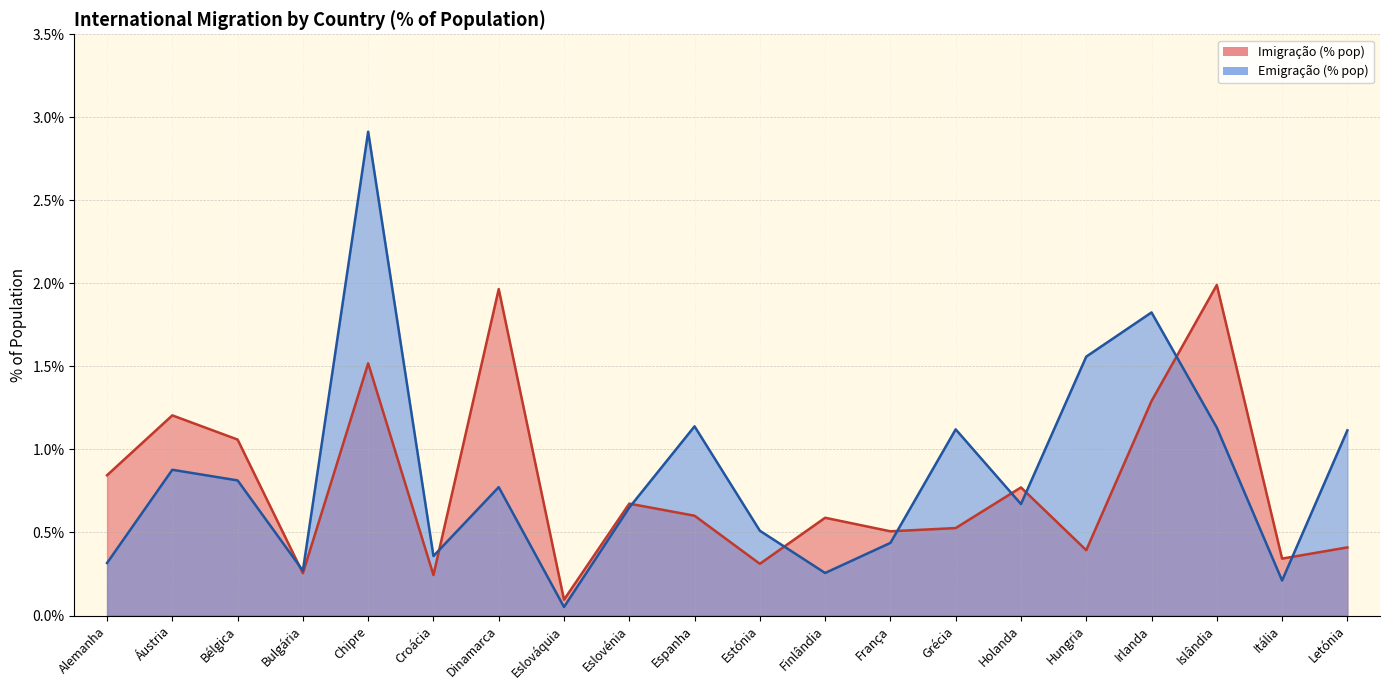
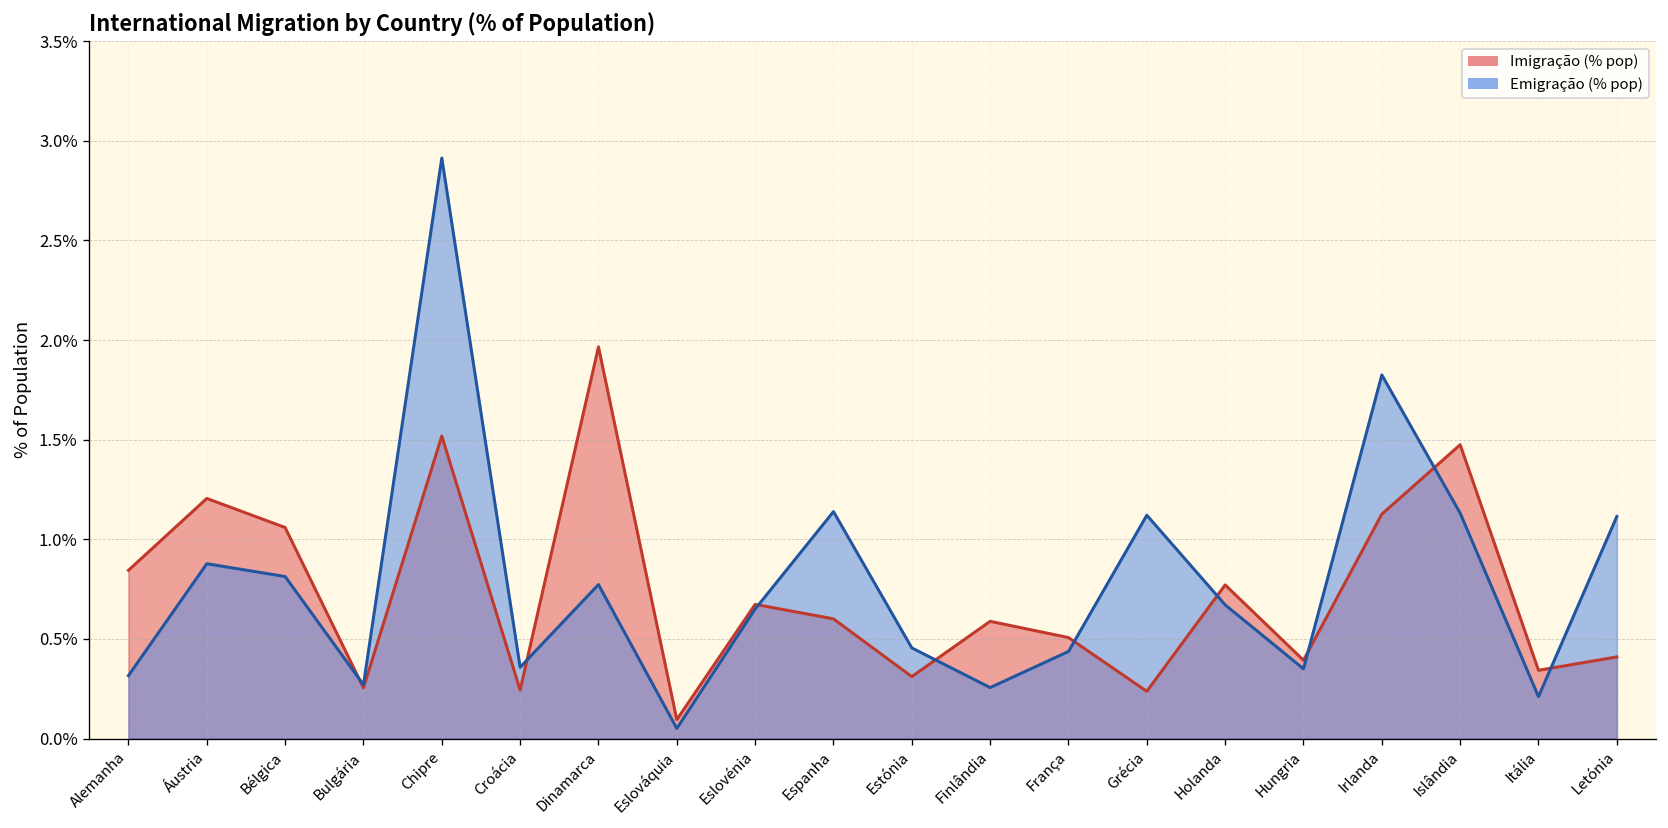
  {
    "Imigração (% pop)": {
      "Alemanha": "0.84%",
      "Áustria": "1.21%",
      "Bélgica": "1.06%",
      "Chipre": "1.52%",
      "Croácia": "0.24%",
      "Dinamarca": "1.97%",
      "Eslováquia": "0.10%",
      "Eslovénia": "0.67%",
      "Espanha": "0.60%",
      "Estónia": "0.31%",
      "Finlândia": "0.59%",
      "França": "0.51%",
-     "Grécia": "0.53%",
+     "Grécia": "0.24%",
      "Holanda": "0.77%",
      "Hungria": "0.39%",
-     "Irlanda": "1.29%",
-     "Islândia": "1.99%",
+     "Irlanda": "1.13%",
+     "Islândia": "1.47%",
      "Itália": "0.34%",
      "Letónia": "0.41%"
    },
    "Emigração (% pop)": {
      "Alemanha": "0.32%",
      "Áustria": "0.88%",
      "Bélgica": "0.81%",
      "Chipre": "2.91%",
      "Croácia": "0.36%",
      "Dinamarca": "0.77%",
      "Eslováquia": "0.05%",
      "Eslovénia": "0.65%",
      "Espanha": "1.14%",
-     "Estónia": "0.51%",
+     "Estónia": "0.46%",
      "Finlândia": "0.26%",
      "França": "0.44%",
      "Grécia": "1.12%",
      "Holanda": "0.67%",
-     "Hungria": "1.56%",
+     "Hungria": "0.35%",
      "Irlanda": "1.83%",
      "Islândia": "1.13%",
      "Itália": "0.21%",
      "Letónia": "1.11%"
    }
  }
